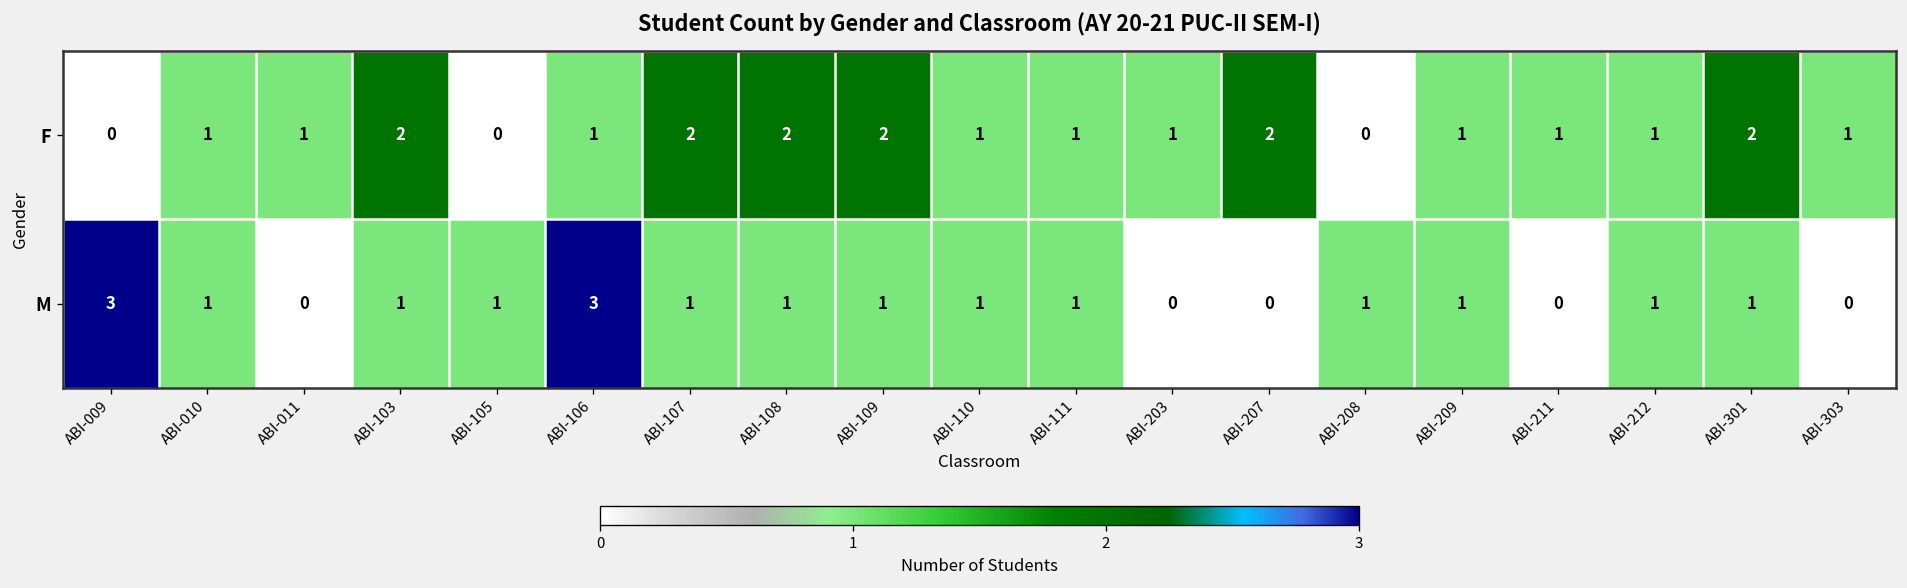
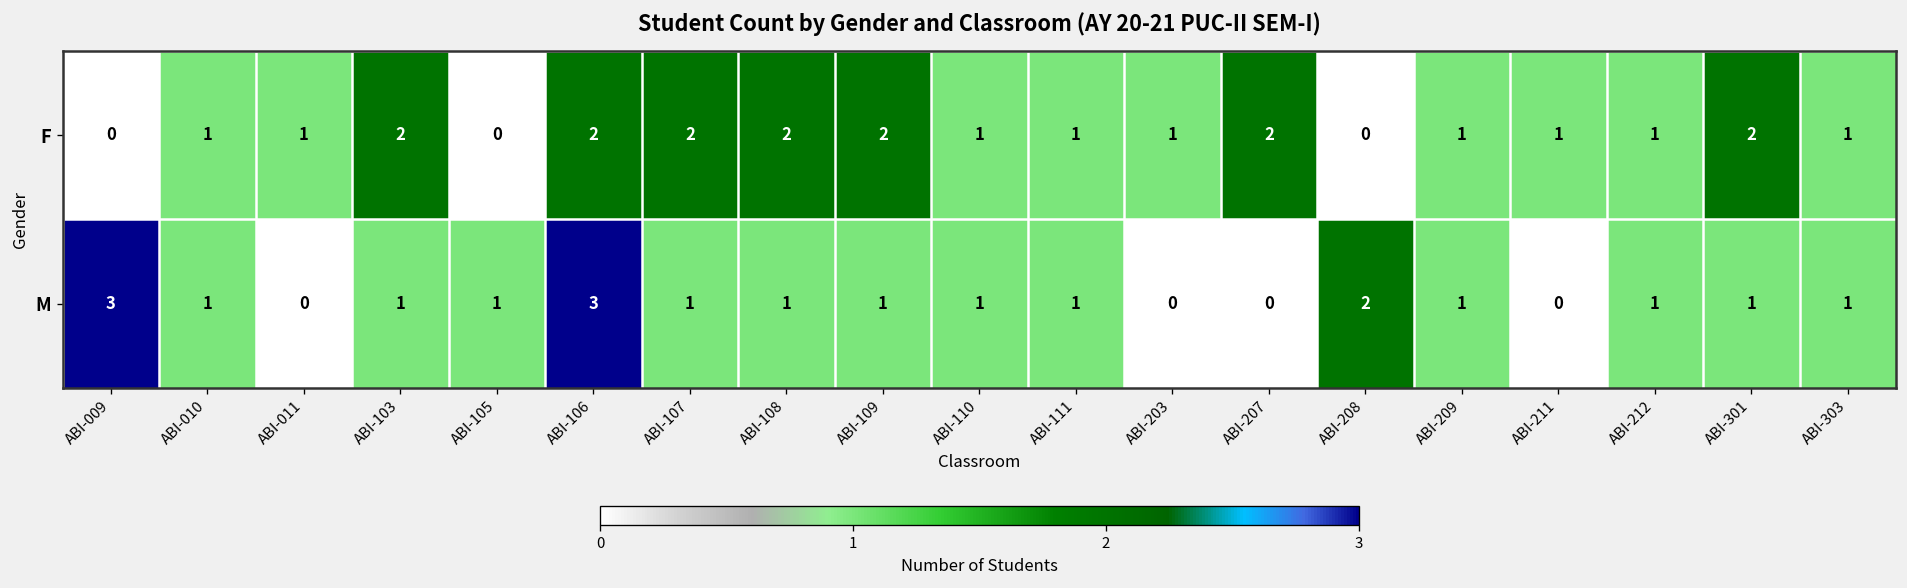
  {
    "F": {
      "ABI-009": 0,
      "ABI-010": 1,
      "ABI-011": 1,
      "ABI-103": 2,
      "ABI-105": 0,
-     "ABI-106": 1,
+     "ABI-106": 2,
      "ABI-107": 2,
      "ABI-108": 2,
      "ABI-109": 2,
      "ABI-110": 1,
      "ABI-111": 1,
      "ABI-203": 1,
      "ABI-207": 2,
      "ABI-208": 0,
      "ABI-209": 1,
      "ABI-211": 1,
      "ABI-212": 1,
      "ABI-301": 2,
      "ABI-303": 1
    },
    "M": {
      "ABI-009": 3,
      "ABI-010": 1,
      "ABI-011": 0,
      "ABI-103": 1,
      "ABI-105": 1,
      "ABI-106": 3,
      "ABI-107": 1,
      "ABI-108": 1,
      "ABI-109": 1,
      "ABI-110": 1,
      "ABI-111": 1,
      "ABI-203": 0,
      "ABI-207": 0,
-     "ABI-208": 1,
+     "ABI-208": 2,
      "ABI-209": 1,
      "ABI-211": 0,
      "ABI-212": 1,
      "ABI-301": 1,
-     "ABI-303": 0
+     "ABI-303": 1
    }
  }
